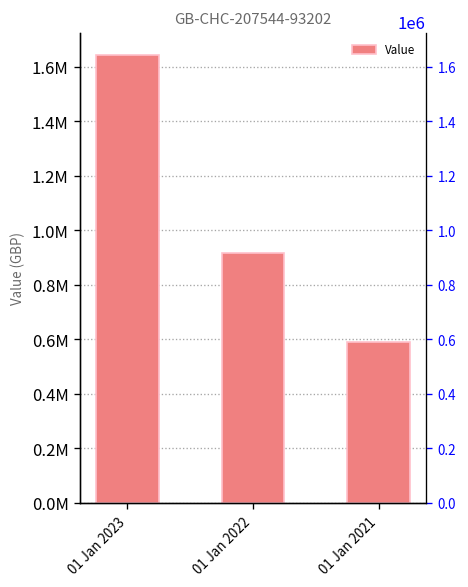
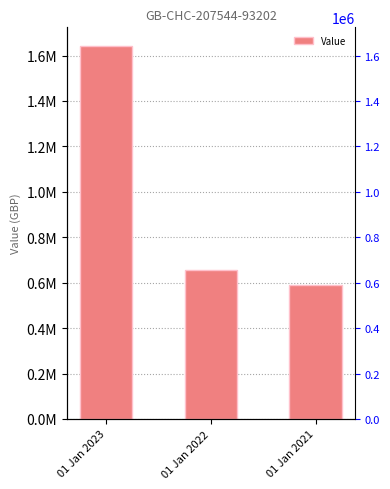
  {
    "01 Jan 2023": 1640000,
-   "01 Jan 2022": 920000,
+   "01 Jan 2022": 660000,
    "01 Jan 2021": 590000
  }
